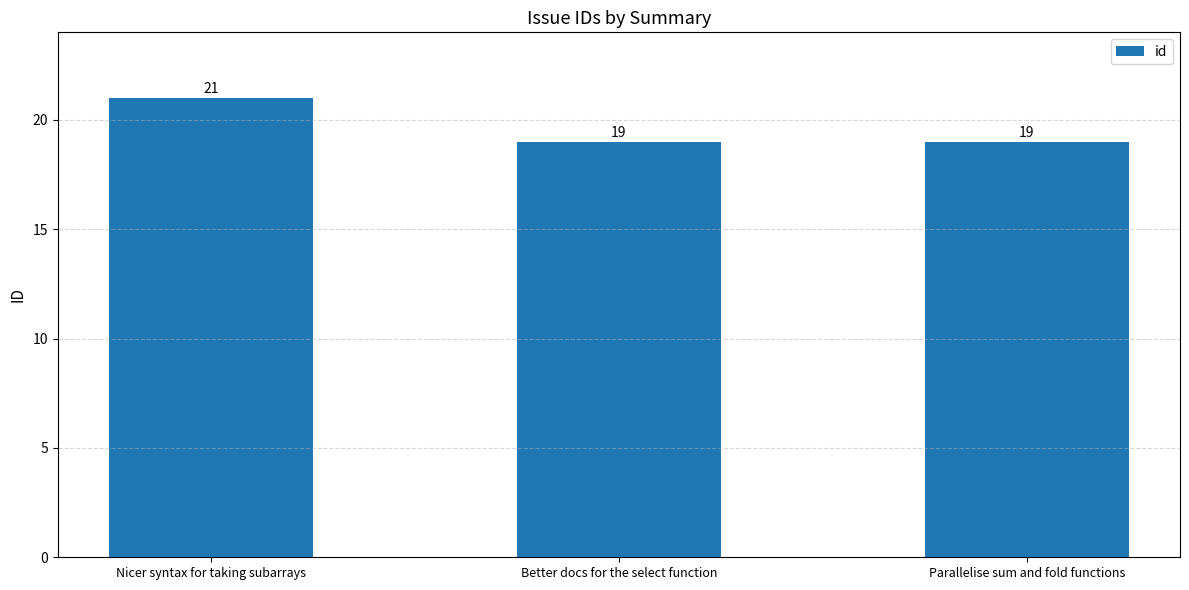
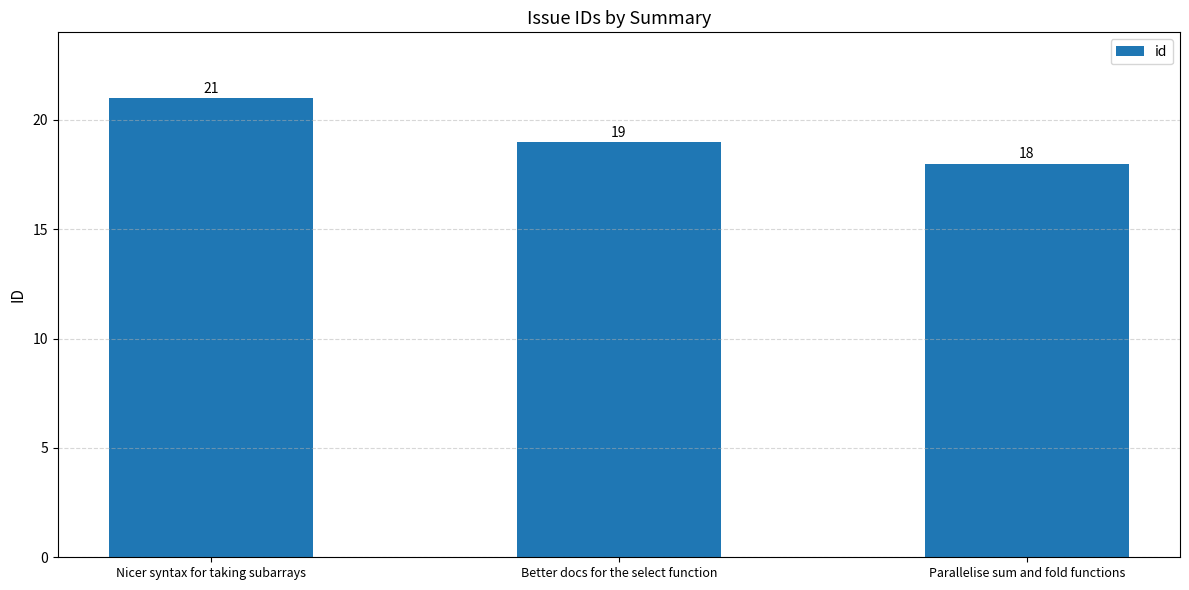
  {
    "Nicer syntax for taking subarrays": 21,
    "Better docs for the select function": 19,
-   "Parallelise sum and fold functions": 19
+   "Parallelise sum and fold functions": 18
  }
